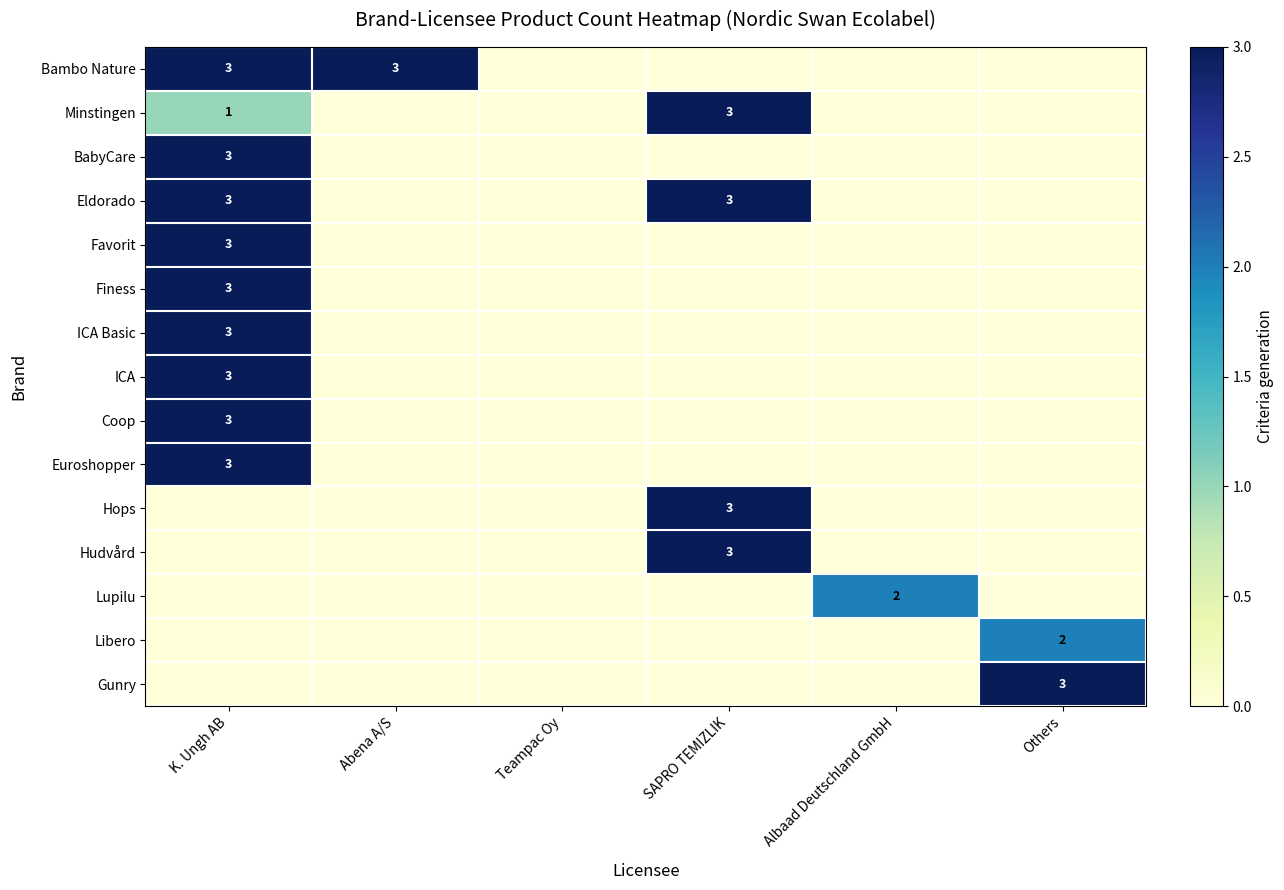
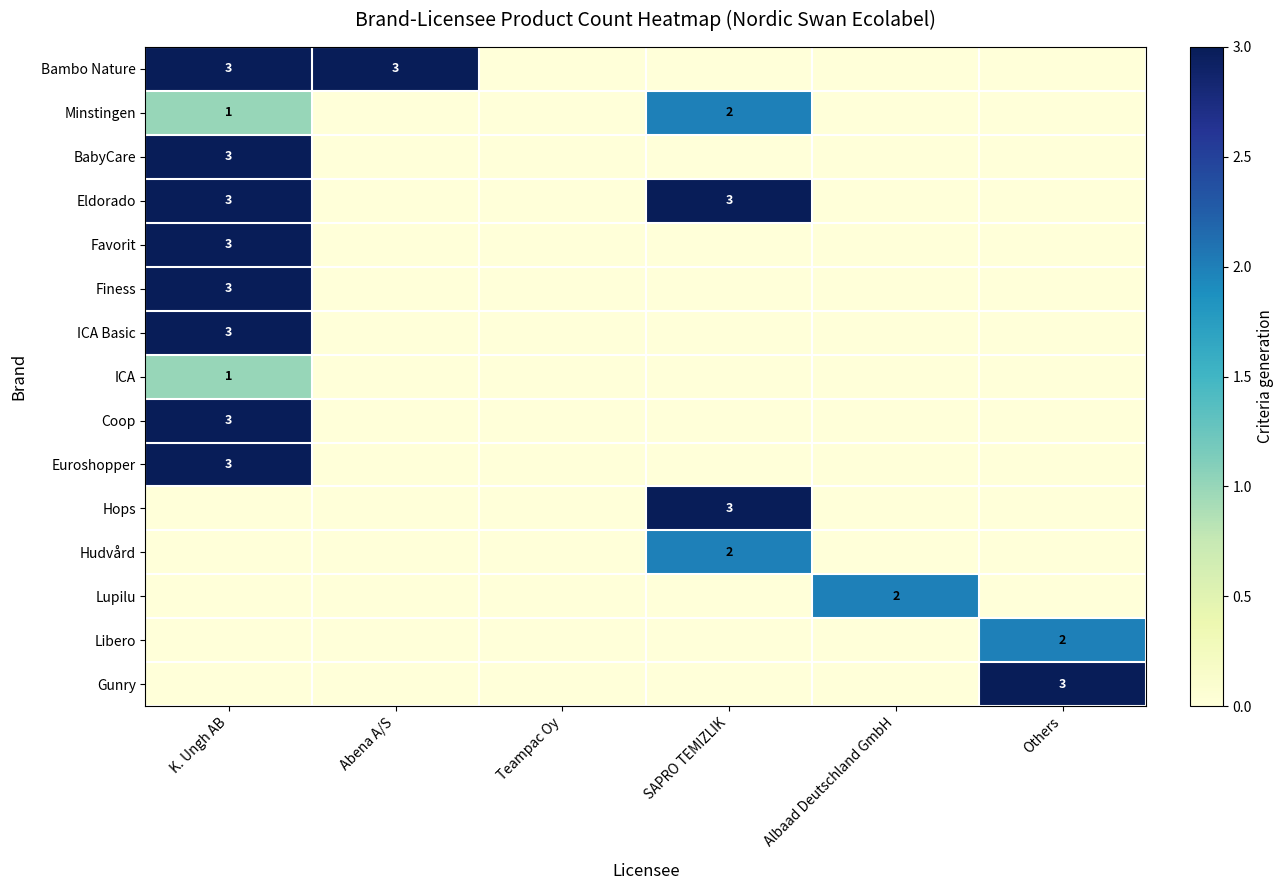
  {
    "Bambo Nature": {
      "K. Ungh AB": 3,
      "Abena A/S": 3
    },
    "Minstingen": {
      "K. Ungh AB": 1,
-     "SAPRO TEMIZLIK": 3
+     "SAPRO TEMIZLIK": 2
    },
    "BabyCare": {
      "K. Ungh AB": 3
    },
    "Eldorado": {
      "K. Ungh AB": 3,
      "SAPRO TEMIZLIK": 3
    },
    "Favorit": {
      "K. Ungh AB": 3
    },
    "Finess": {
      "K. Ungh AB": 3
    },
    "ICA Basic": {
      "K. Ungh AB": 3
    },
    "ICA": {
-     "K. Ungh AB": 3
+     "K. Ungh AB": 1
    },
    "Coop": {
      "K. Ungh AB": 3
    },
    "Euroshopper": {
      "K. Ungh AB": 3
    },
    "Hops": {
      "SAPRO TEMIZLIK": 3
    },
    "Hudvård": {
-     "SAPRO TEMIZLIK": 3
+     "SAPRO TEMIZLIK": 2
    },
    "Lupilu": {
      "Albaad Deutschland GmbH": 2
    },
    "Libero": {
      "Others": 2
    },
    "Gunry": {
      "Others": 3
    }
  }
